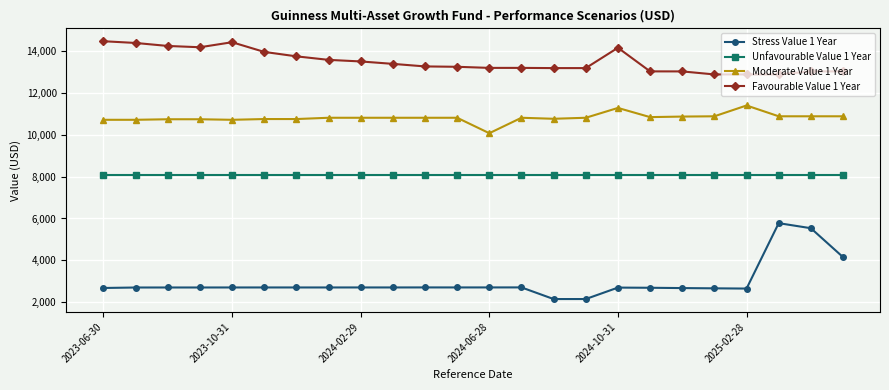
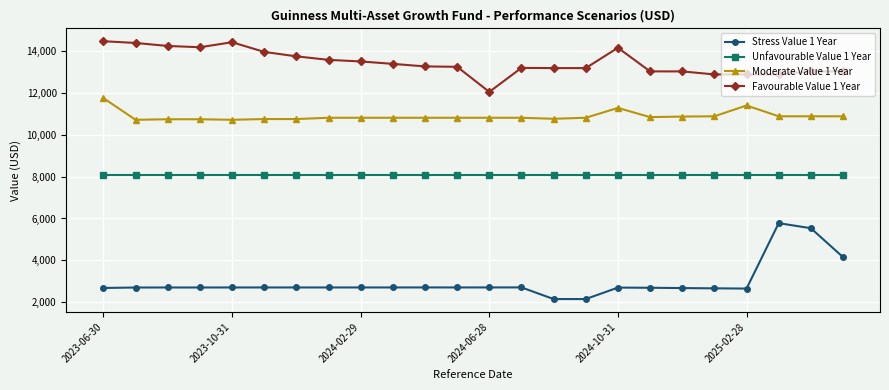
  {
    "Moderate Value 1 Year": {
-     "2023-06-30": "10,700",
+     "2023-06-30": "11,800",
      "2023-10-31": "10,700",
      "2024-02-29": "10,800",
-     "2024-06-28": "10,100",
+     "2024-06-28": "10,800",
      "2024-10-31": "11,300",
      "2025-02-28": "11,400"
    },
    "Favourable Value 1 Year": {
      "2023-06-30": "14,500",
      "2023-10-31": "14,400",
      "2024-02-29": "13,500",
-     "2024-06-28": "13,200",
+     "2024-06-28": "12,000",
      "2024-10-31": "14,200"
    }
  }
